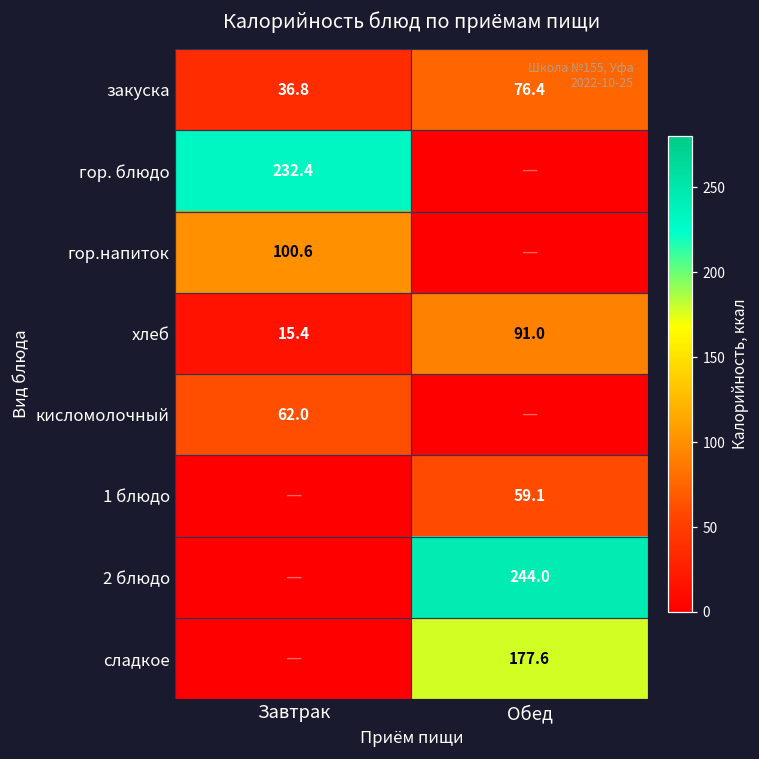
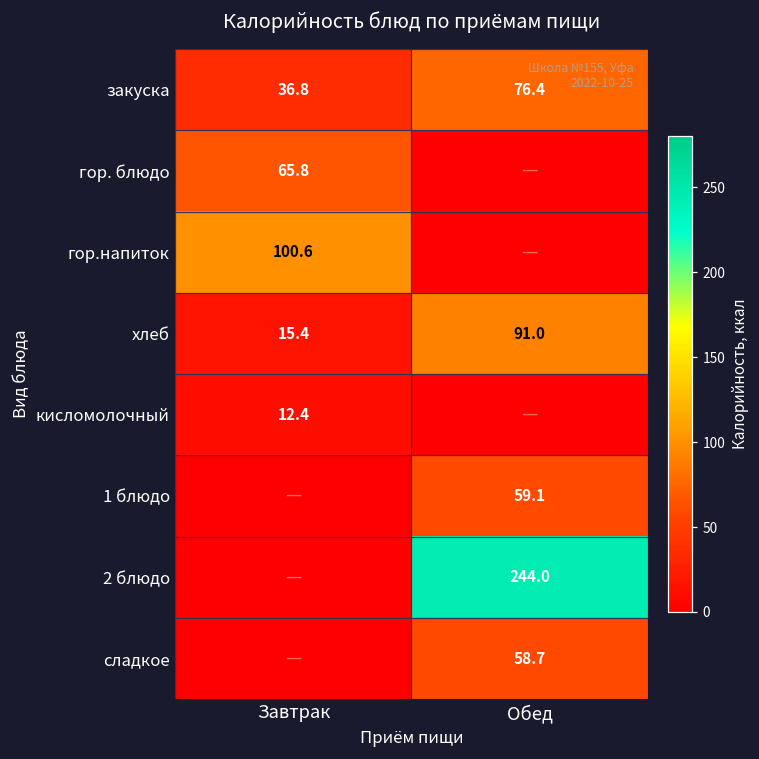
  {
    "закуска": {
      "Завтрак": 36.8
    },
    "гор. блюдо": {
-     "Завтрак": 232.4
+     "Завтрак": 65.8
    },
    "гор.напиток": {
      "Завтрак": 100.6
    },
    "хлеб": {
      "Завтрак": 15.4,
      "Обед": 91.0
    },
    "кисломолочный": {
-     "Завтрак": 62.0
+     "Завтрак": 12.4
    },
    "1 блюдо": {
      "Обед": 59.1
    },
    "2 блюдо": {
      "Обед": 244.0
    },
    "сладкое": {
-     "Обед": 177.6
+     "Обед": 58.7
    }
  }
